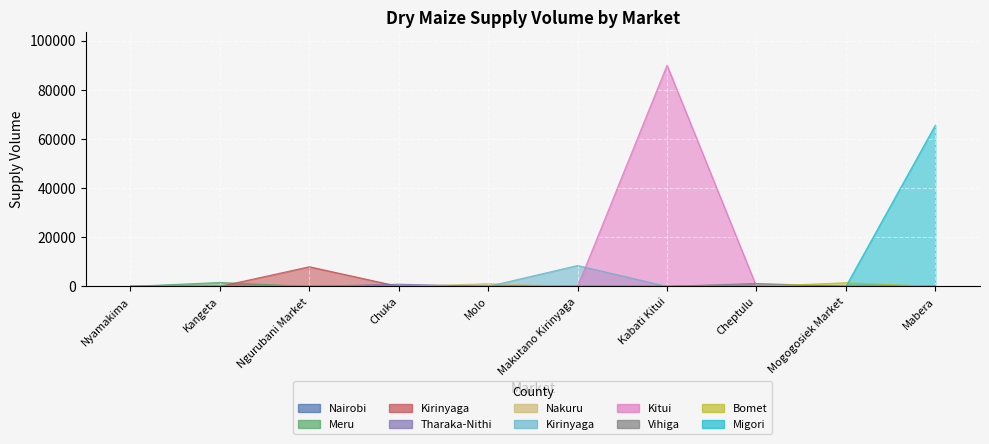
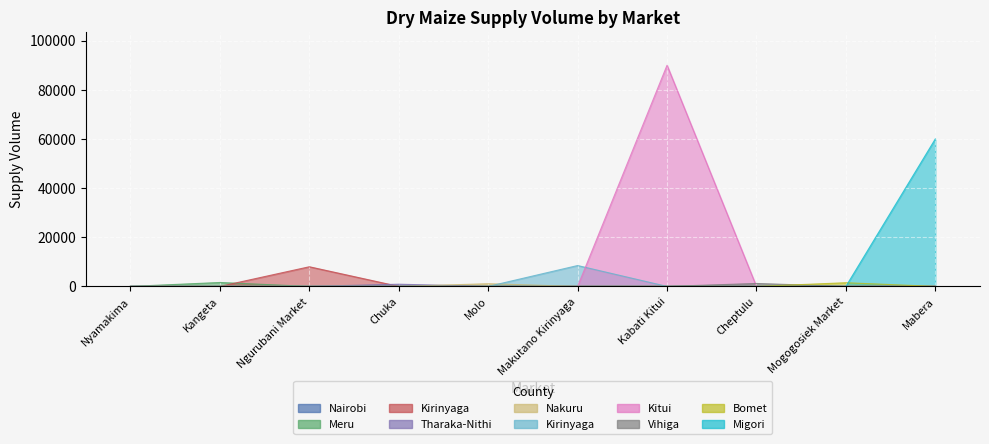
  {
    "Nakuru": {
      "Molo": 1000
    },
    "Kitui": {
      "Kabati Kitui": 90000
    },
    "Bomet": {
      "Mogogosiek Market": 2000
    },
    "Migori": {
-     "Mabera": 66000
+     "Mabera": 60000
    }
  }
